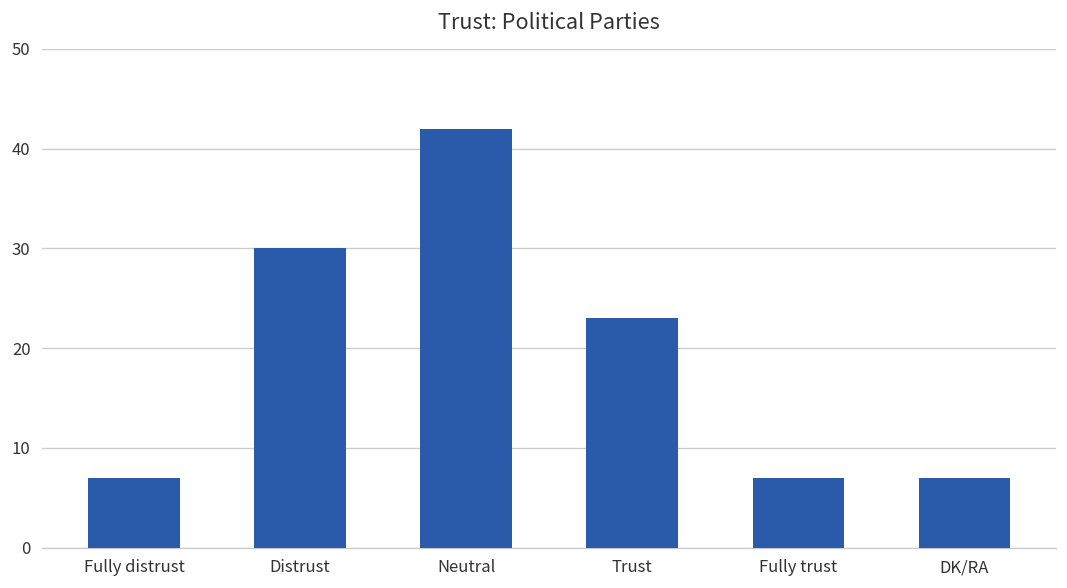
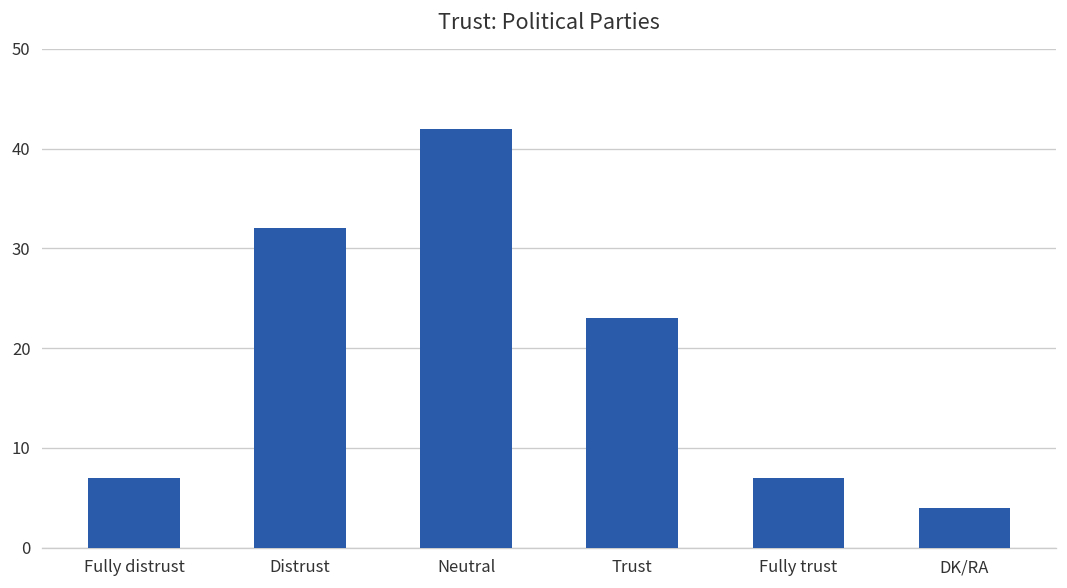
  {
    "Fully distrust": 7,
-   "Distrust": 30,
+   "Distrust": 32,
    "Neutral": 42,
    "Trust": 23,
    "Fully trust": 7,
-   "DK/RA": 7
+   "DK/RA": 4
  }
